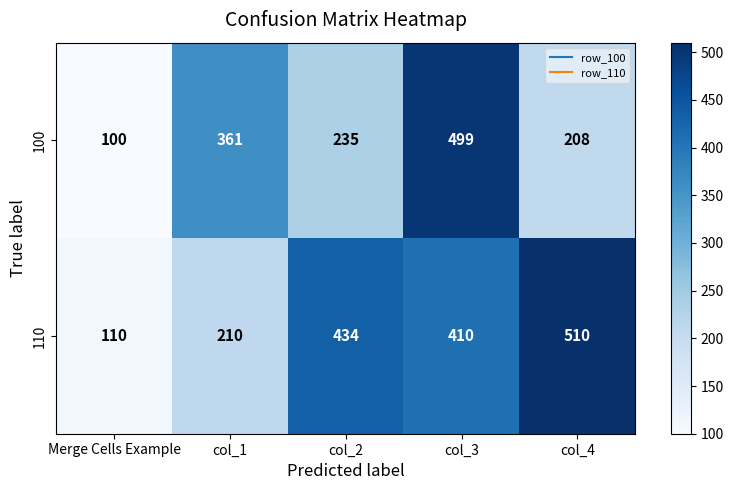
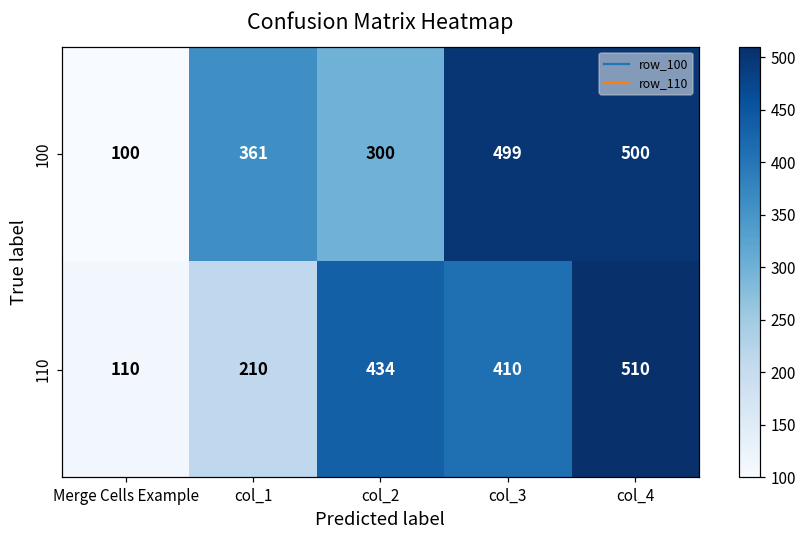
  {
    "100": {
      "Merge Cells Example": 100,
      "col_1": 361,
-     "col_2": 235,
+     "col_2": 300,
      "col_3": 499,
-     "col_4": 208
+     "col_4": 500
    },
    "110": {
      "Merge Cells Example": 110,
      "col_1": 210,
      "col_2": 434,
      "col_3": 410,
      "col_4": 510
    }
  }
